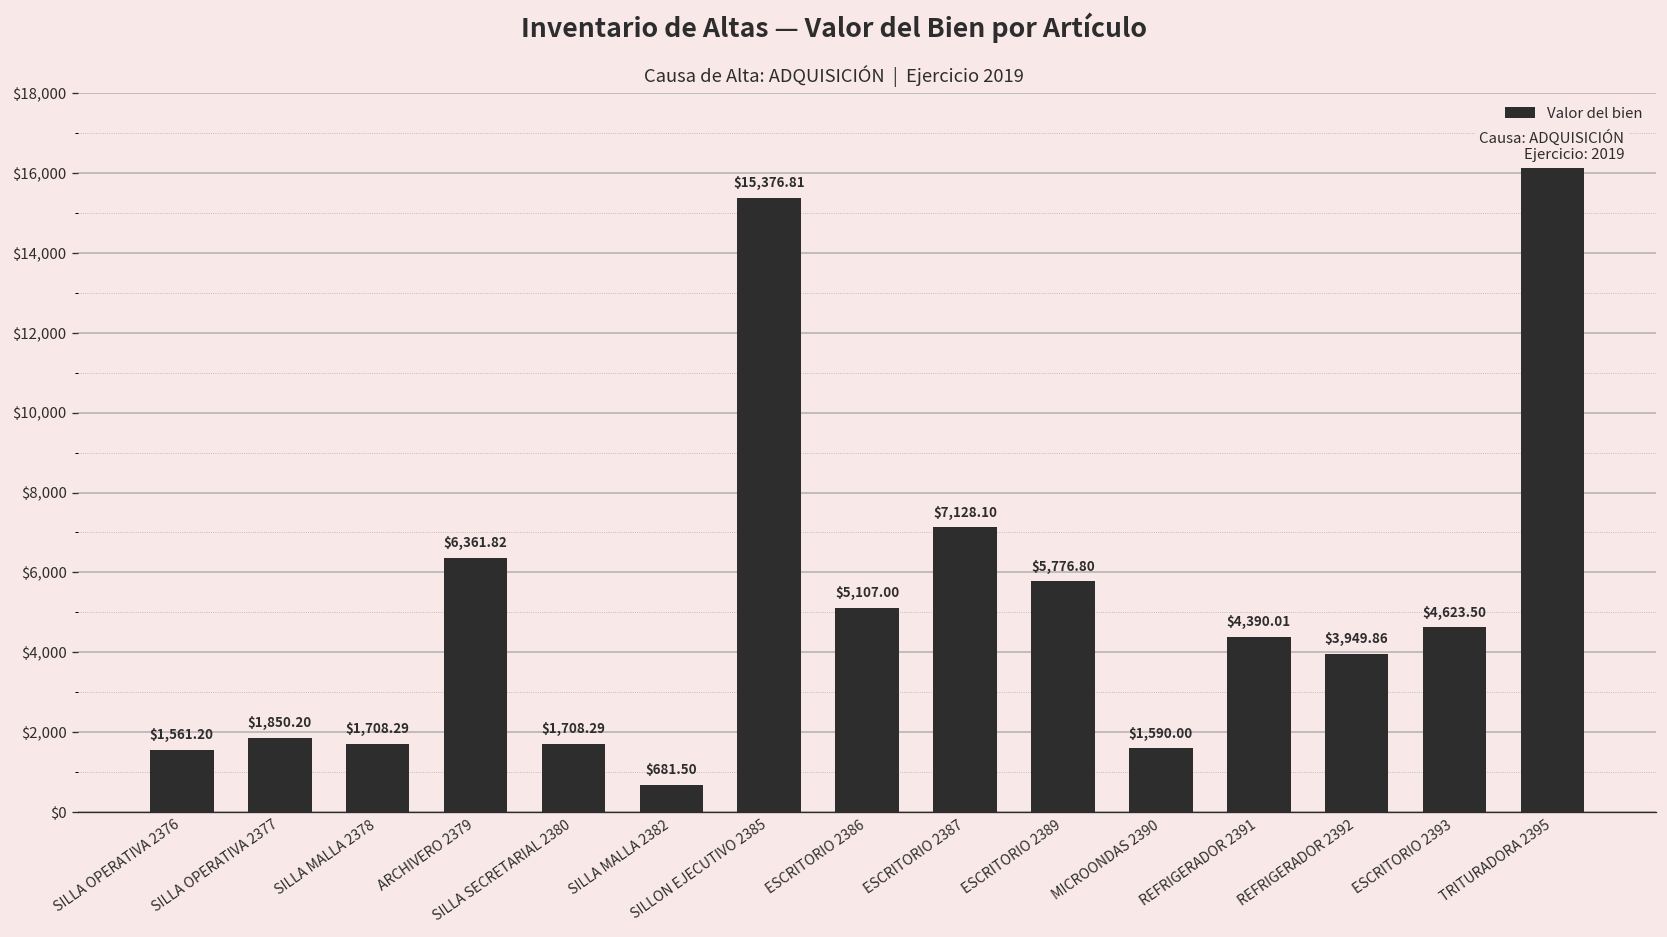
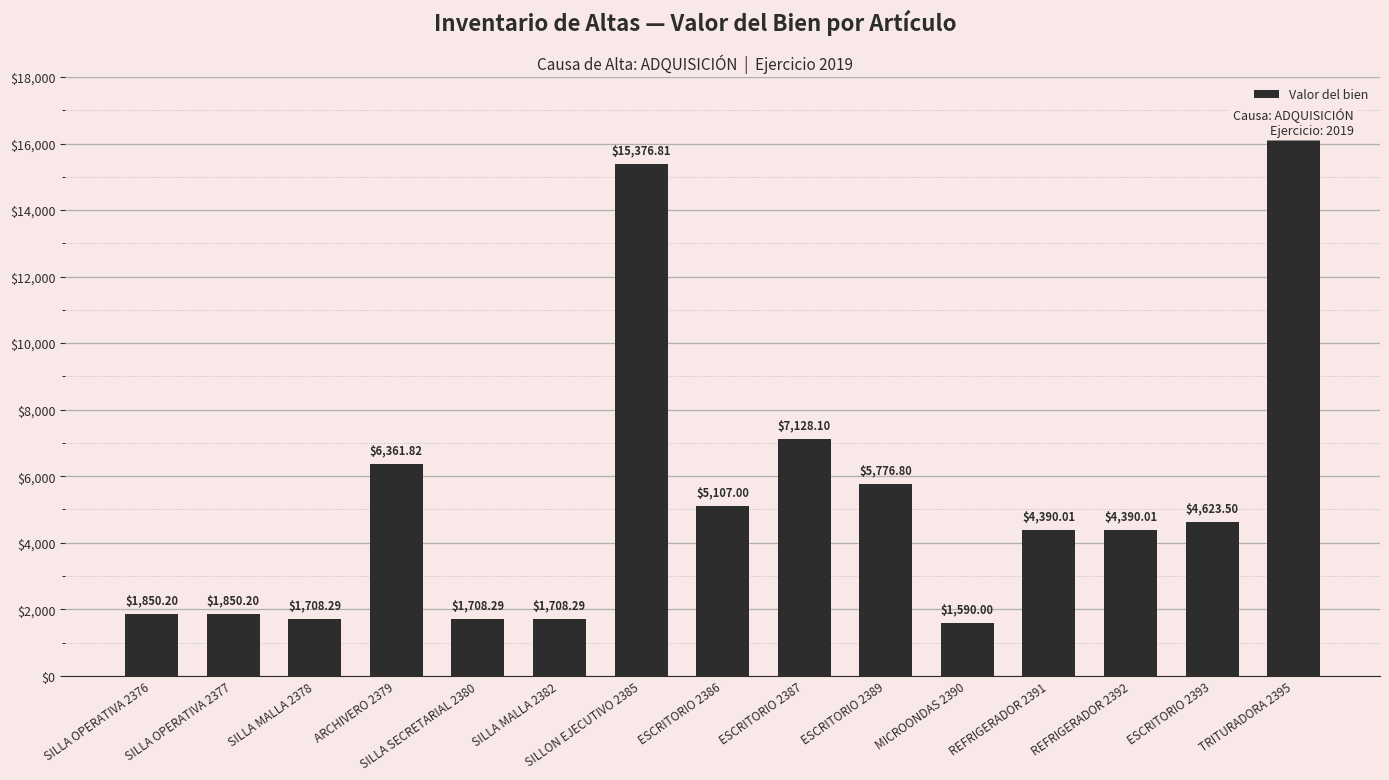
  {
-   "SILLA OPERATIVA 2376": "$1,561.20",
+   "SILLA OPERATIVA 2376": "$1,850.20",
    "SILLA OPERATIVA 2377": "$1,850.20",
    "SILLA MALLA 2378": "$1,708.29",
    "ARCHIVERO 2379": "$6,361.82",
    "SILLA SECRETARIAL 2380": "$1,708.29",
-   "SILLA MALLA 2382": "$681.50",
+   "SILLA MALLA 2382": "$1,708.29",
    "SILLON EJECUTIVO 2385": "$15,376.81",
    "ESCRITORIO 2386": "$5,107.00",
    "ESCRITORIO 2387": "$7,128.10",
    "ESCRITORIO 2389": "$5,776.80",
    "MICROONDAS 2390": "$1,590.00",
    "REFRIGERADOR 2391": "$4,390.01",
-   "REFRIGERADOR 2392": "$3,949.86",
+   "REFRIGERADOR 2392": "$4,390.01",
    "ESCRITORIO 2393": "$4,623.50"
  }
